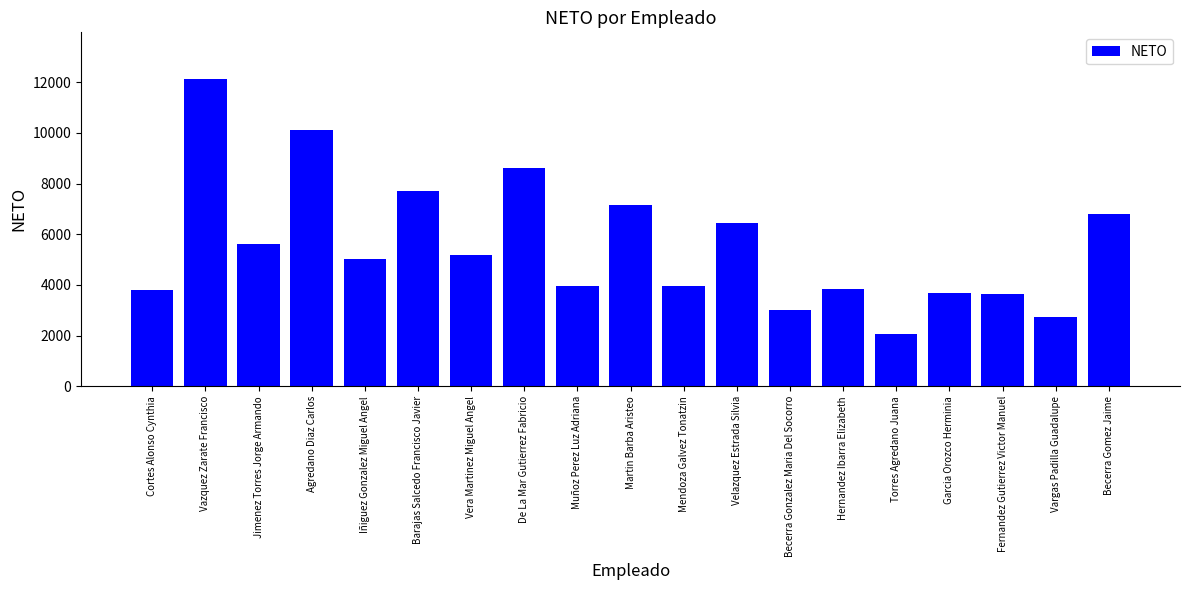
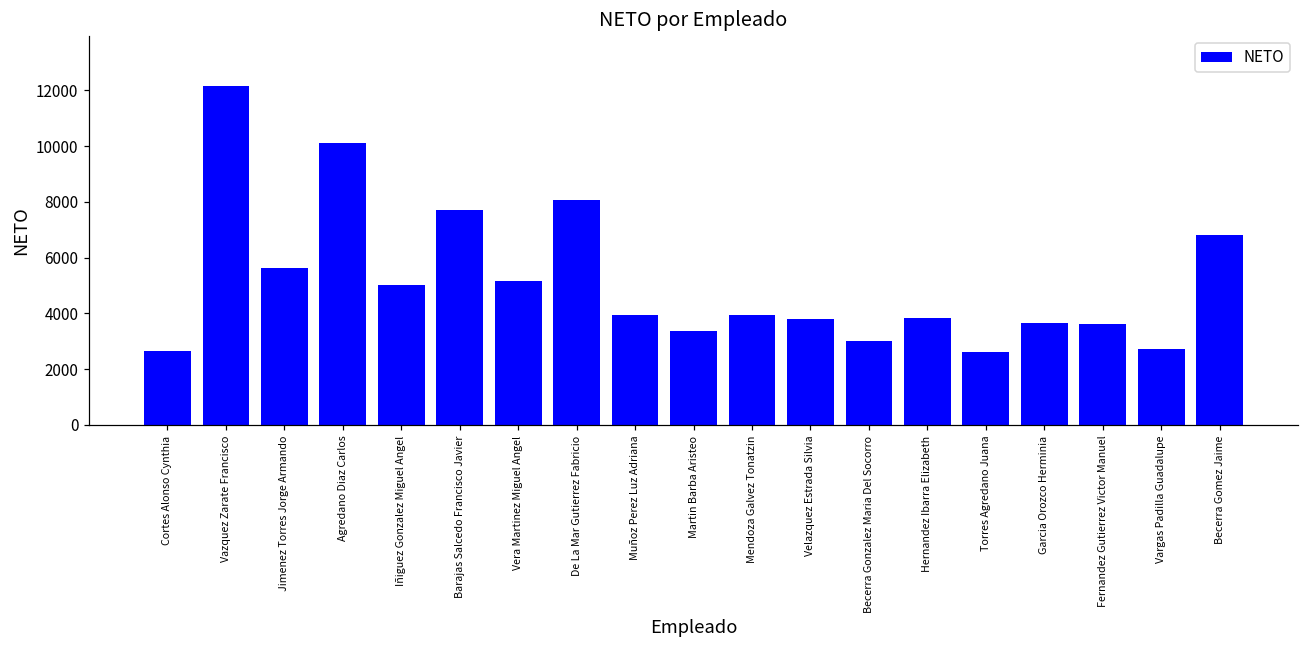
  {
-   "Cortes Alonso Cynthia": 3800,
+   "Cortes Alonso Cynthia": 2700,
    "Vazquez Zarate Francisco": 12100,
    "Jimenez Torres Jorge Armando": 5600,
    "Agredano Diaz Carlos": 10100,
    "Iñiguez Gonzalez Miguel Angel": 5000,
    "Barajas Salcedo Francisco Javier": 7700,
    "Vera Martinez Miguel Angel": 5200,
-   "De La Mar Gutierrez Fabricio": 8600,
+   "De La Mar Gutierrez Fabricio": 8100,
    "Muñoz Perez Luz Adriana": 3900,
-   "Martin Barba Aristeo": 7100,
+   "Martin Barba Aristeo": 3400,
    "Mendoza Galvez Tonatzin": 3900,
-   "Velazquez Estrada Silvia": 6500,
+   "Velazquez Estrada Silvia": 3800,
    "Becerra Gonzalez Maria Del Socorro": 3000,
    "Hernandez Ibarra Elizabeth": 3900,
-   "Torres Agredano Juana": 2100,
+   "Torres Agredano Juana": 2600,
    "Garcia Orozco Herminia": 3700,
    "Fernandez Gutierrez Victor Manuel": 3600,
    "Vargas Padilla Guadalupe": 2700,
    "Becerra Gomez Jaime": 6800
  }
